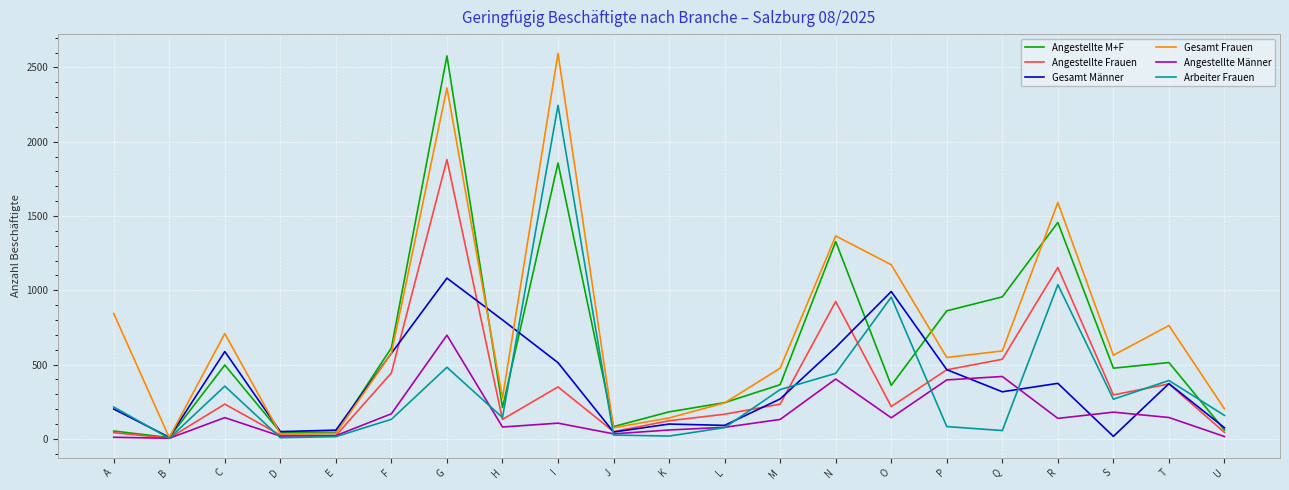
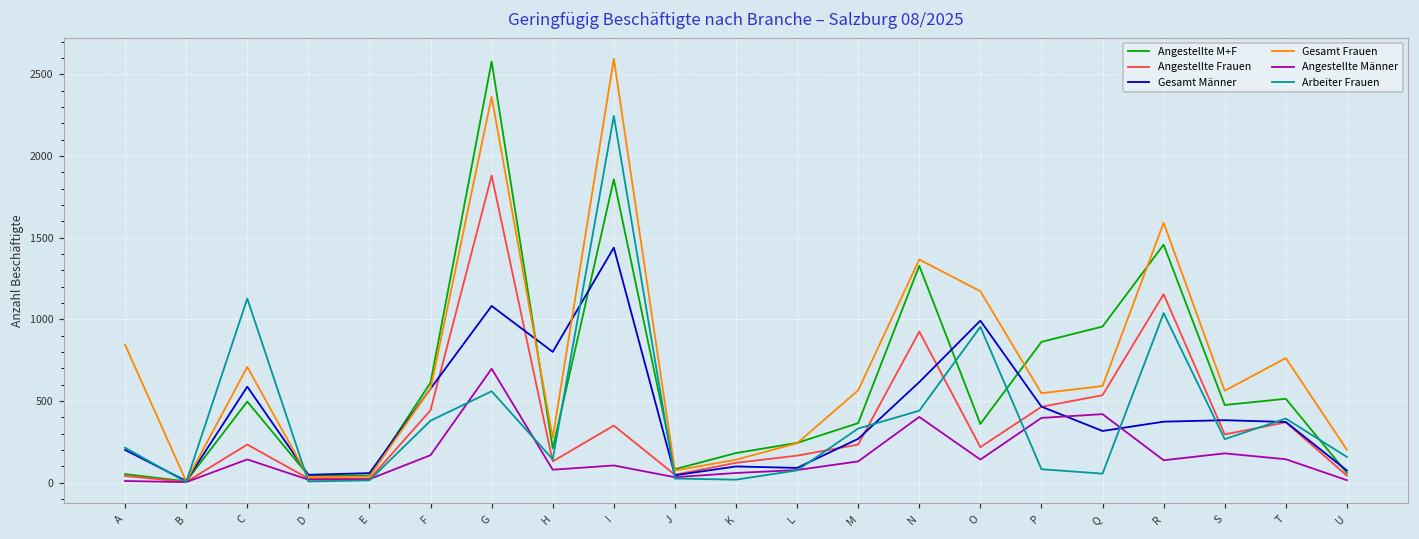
  {
    "Angestellte M+F": {
      "C": 500,
      "F": 610,
      "G": 2580,
      "H": 210,
      "I": 1860,
      "K": 180,
      "M": 370,
      "N": 1330,
      "O": 360,
      "P": 860,
      "Q": 960,
      "R": 1460,
      "S": 480,
      "T": 510
    },
    "Angestellte Frauen": {
      "C": 230,
      "F": 440,
      "G": 1880,
      "I": 350,
      "K": 120,
      "L": 170,
      "M": 230,
      "N": 930,
      "O": 220,
      "Q": 540,
      "R": 1150,
      "S": 300
    },
    "Gesamt Männer": {
      "C": 590,
      "G": 1080,
      "H": 800,
-     "I": 510,
+     "I": 1440,
      "K": 100,
      "M": 270,
      "N": 620,
      "O": 990,
      "Q": 320,
      "R": 370,
-     "S": 20
+     "S": 380
    },
    "Gesamt Frauen": {
      "A": 840,
      "C": 710,
      "G": 2360,
      "H": 280,
      "I": 2600,
      "K": 140,
-     "M": 480,
+     "M": 570,
      "N": 1370,
      "O": 1170,
      "P": 550,
      "Q": 590,
      "R": 1590,
      "S": 560,
      "T": 760,
      "U": 200
    },
    "Angestellte Männer": {
      "A": 10,
      "C": 140,
      "F": 170,
      "G": 700,
      "H": 80,
      "I": 110,
      "K": 60,
      "M": 130,
      "N": 400,
      "O": 140,
      "P": 400,
      "Q": 420,
      "R": 140,
      "S": 180,
      "T": 140,
      "U": 20
    },
    "Arbeiter Frauen": {
-     "C": 360,
-     "F": 130,
-     "G": 480,
+     "C": 1130,
+     "F": 380,
+     "G": 560,
      "I": 2250,
      "K": 20,
      "M": 330,
      "N": 440,
      "O": 950,
      "P": 80,
      "Q": 60,
      "R": 1040,
      "S": 270,
      "T": 390,
      "U": 160
    }
  }
